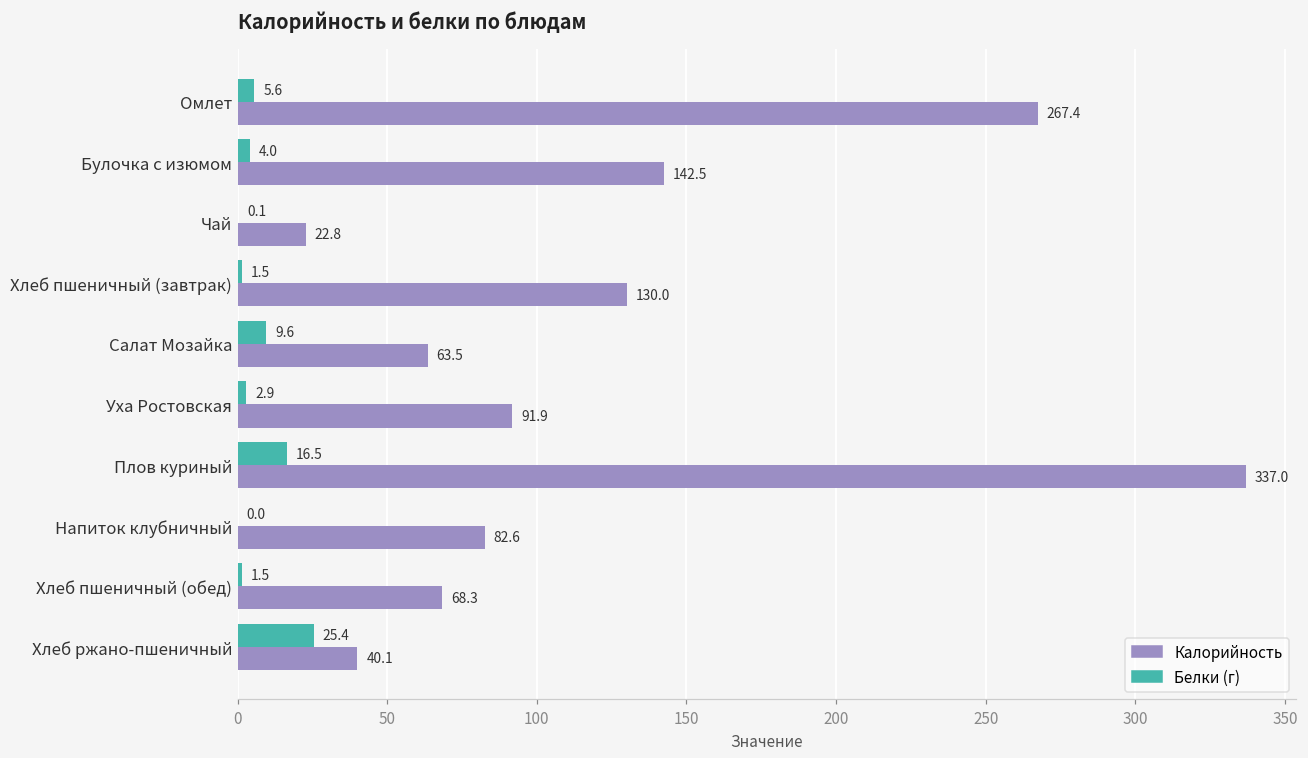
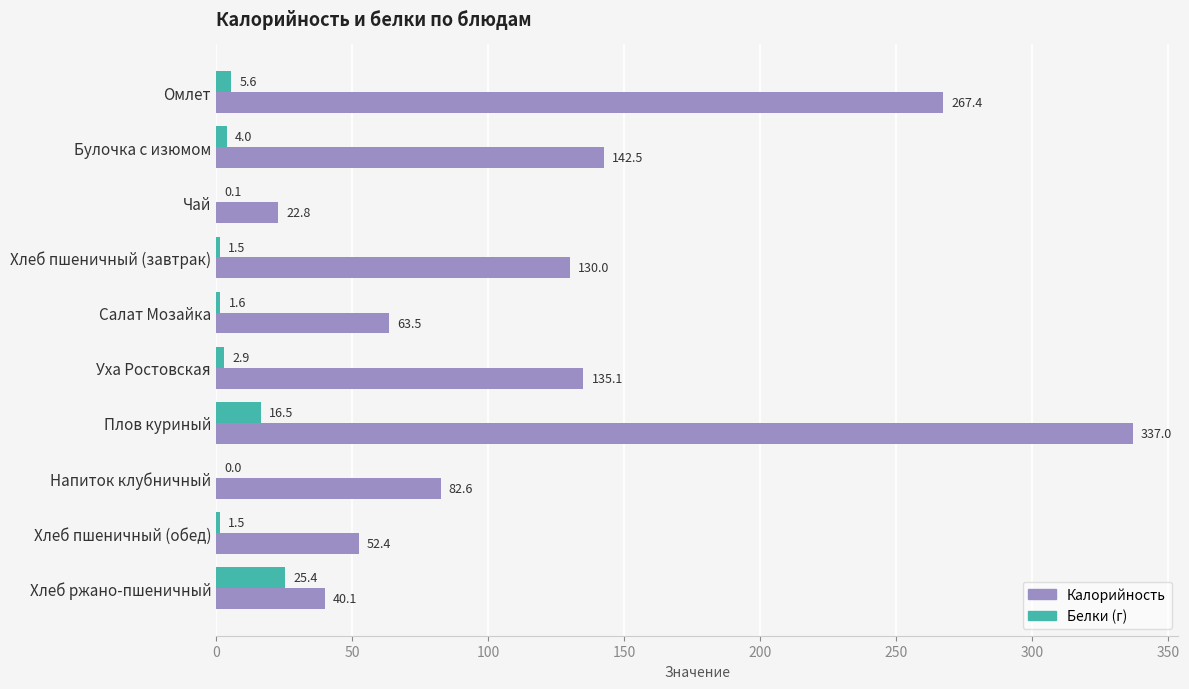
  {
    "Калорийность": {
      "Омлет": 267.4,
      "Булочка с изюмом": 142.5,
      "Чай": 22.8,
      "Хлеб пшеничный (завтрак)": 130.0,
      "Салат Мозайка": 63.5,
-     "Уха Ростовская": 91.9,
+     "Уха Ростовская": 135.1,
      "Плов куриный": 337.0,
      "Напиток клубничный": 82.6,
-     "Хлеб пшеничный (обед)": 68.3,
+     "Хлеб пшеничный (обед)": 52.4,
      "Хлеб ржано-пшеничный": 40.1
    },
    "Белки (г)": {
      "Омлет": 5.6,
      "Булочка с изюмом": 4.0,
      "Чай": 0.1,
      "Хлеб пшеничный (завтрак)": 1.5,
-     "Салат Мозайка": 9.6,
+     "Салат Мозайка": 1.6,
      "Уха Ростовская": 2.9,
      "Плов куриный": 16.5,
      "Напиток клубничный": 0.0,
      "Хлеб пшеничный (обед)": 1.5,
      "Хлеб ржано-пшеничный": 25.4
    }
  }
